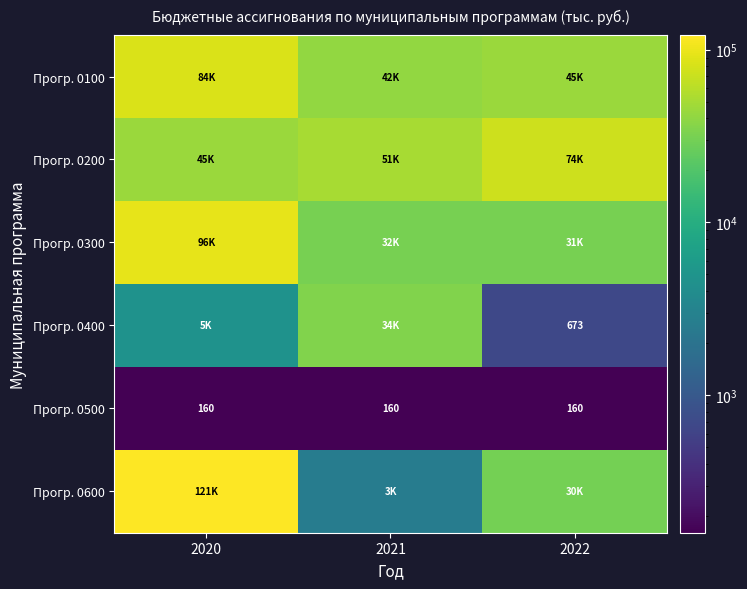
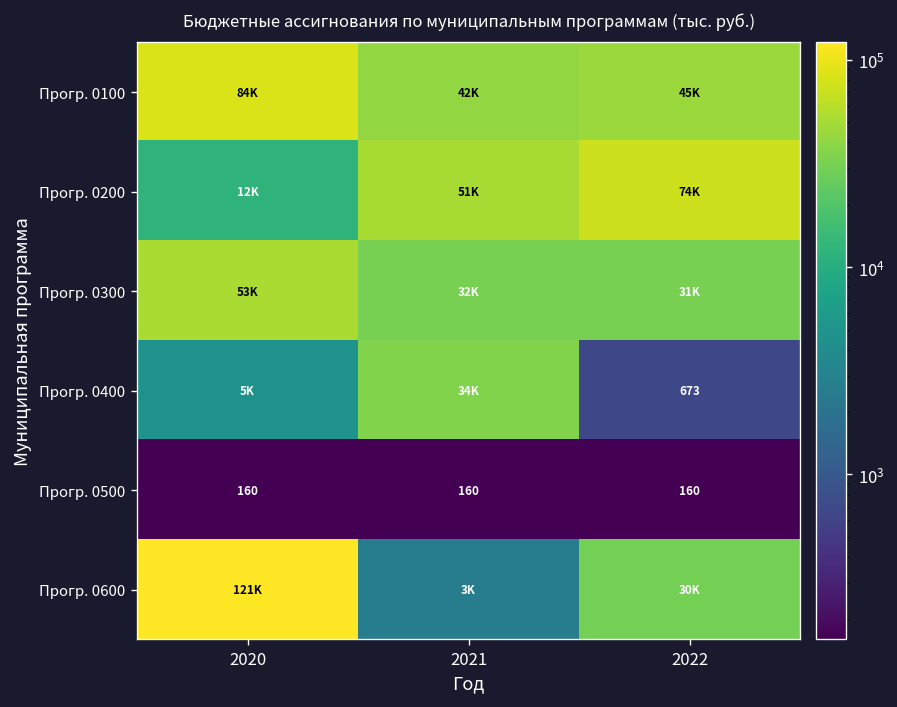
  {
    "Прогр. 0100": {
      "2020": "84K",
      "2021": "42K",
      "2022": "45K"
    },
    "Прогр. 0200": {
-     "2020": "45K",
+     "2020": "12K",
      "2021": "51K",
      "2022": "74K"
    },
    "Прогр. 0300": {
-     "2020": "96K",
+     "2020": "53K",
      "2021": "32K",
      "2022": "31K"
    },
    "Прогр. 0400": {
      "2020": "5K",
      "2021": "34K",
      "2022": "673"
    },
    "Прогр. 0500": {
      "2020": "160",
      "2021": "160",
      "2022": "160"
    },
    "Прогр. 0600": {
      "2020": "121K",
      "2021": "3K",
      "2022": "30K"
    }
  }
